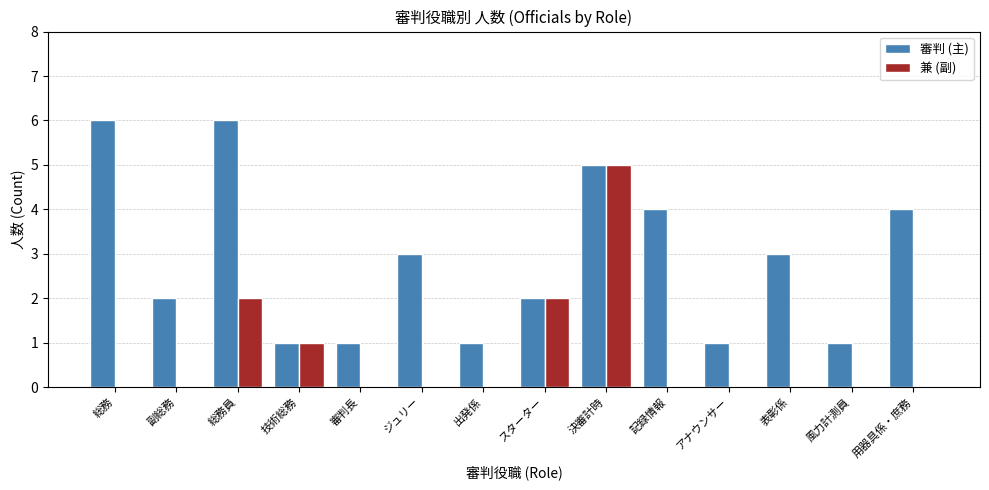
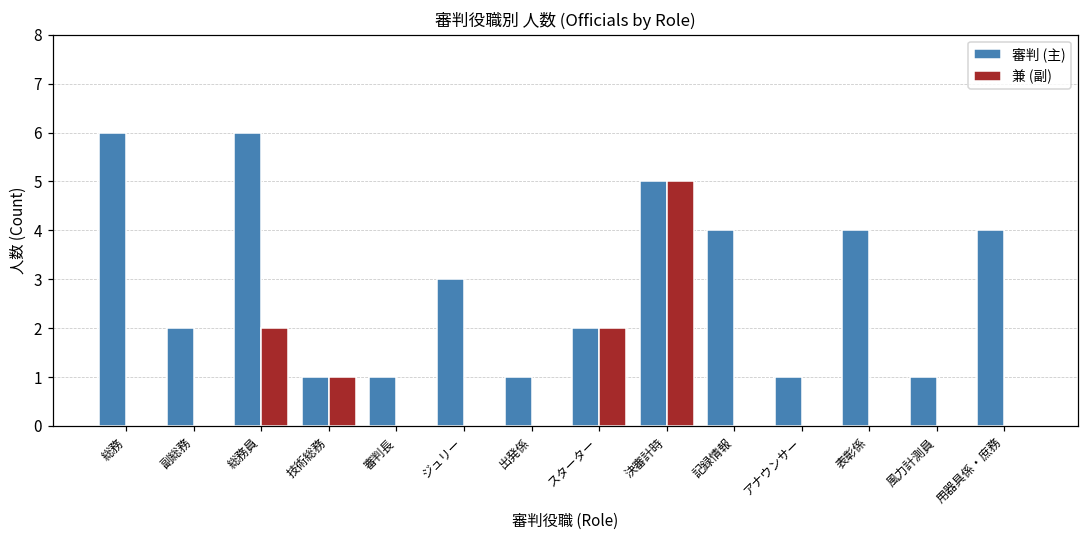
  {
    "審判 (主)": {
      "総務": 6,
      "副総務": 2,
      "総務員": 6,
      "技術総務": 1,
      "審判長": 1,
      "ジュリー": 3,
      "出発係": 1,
      "スターター": 2,
      "決審計時": 5,
      "記録情報": 4,
      "アナウンサー": 1,
-     "表彰係": 3,
+     "表彰係": 4,
      "風力計測員": 1,
      "用器具係・庶務": 4
    },
    "兼 (副)": {
      "総務": 0,
      "副総務": 0,
      "総務員": 2,
      "技術総務": 1,
      "審判長": 0,
      "ジュリー": 0,
      "出発係": 0,
      "スターター": 2,
      "決審計時": 5,
      "記録情報": 0,
      "アナウンサー": 0,
      "表彰係": 0,
      "風力計測員": 0,
      "用器具係・庶務": 0
    }
  }
